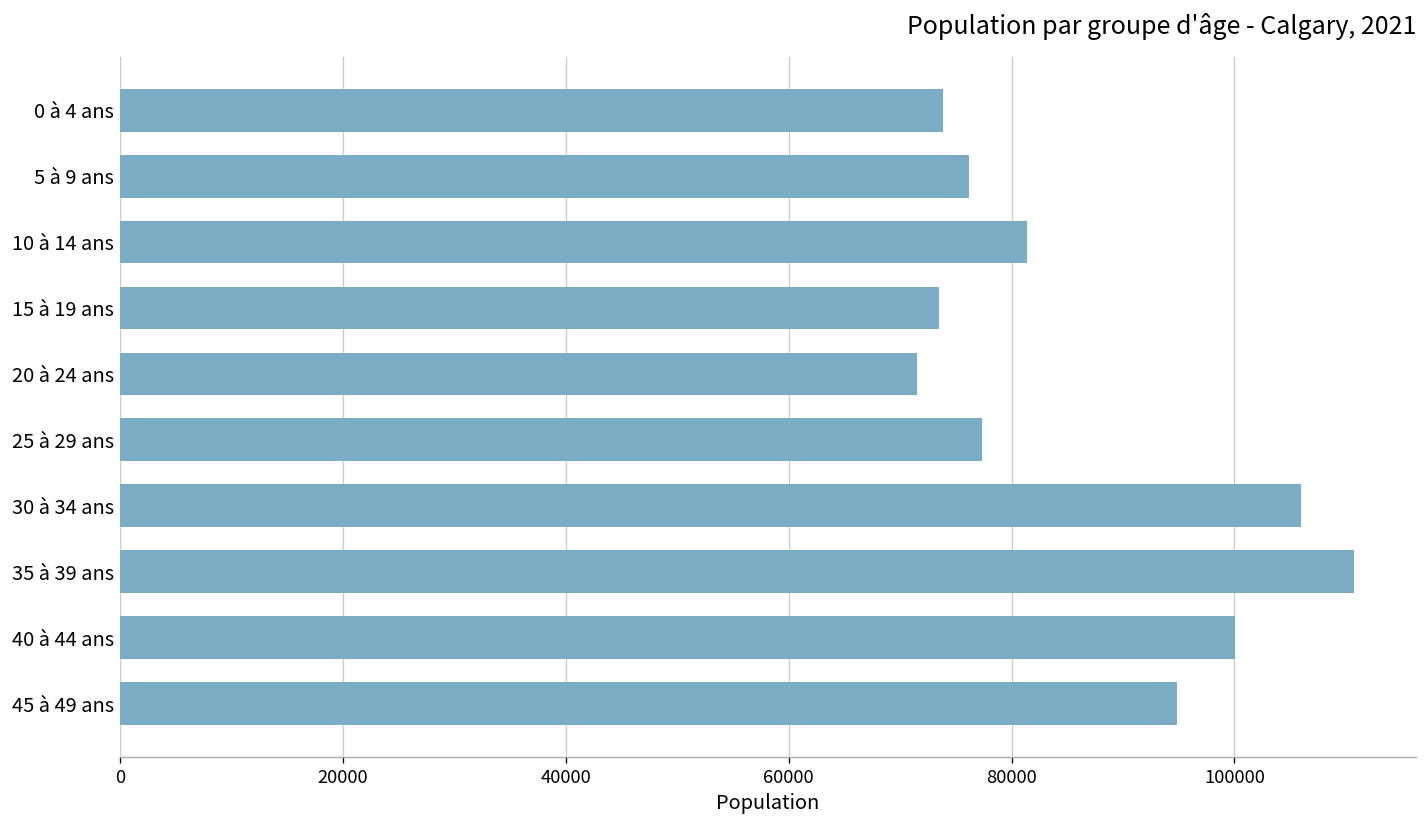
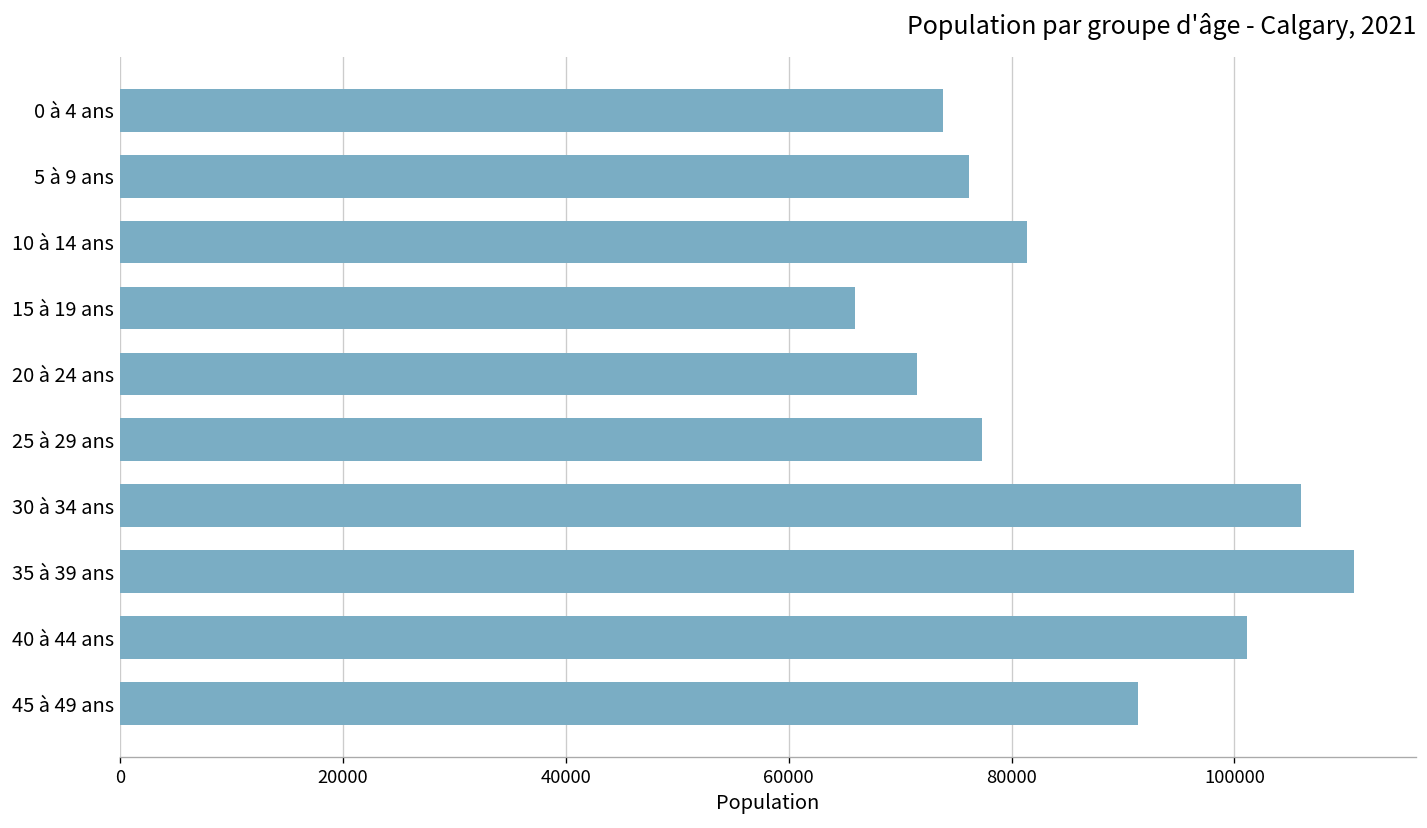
  {
    "0 à 4 ans": 74000,
    "5 à 9 ans": 76000,
    "10 à 14 ans": 81000,
-   "15 à 19 ans": 73000,
+   "15 à 19 ans": 66000,
    "20 à 24 ans": 72000,
    "25 à 29 ans": 77000,
    "30 à 34 ans": 106000,
    "35 à 39 ans": 111000,
-   "40 à 44 ans": 100000,
-   "45 à 49 ans": 95000
+   "40 à 44 ans": 101000,
+   "45 à 49 ans": 91000
  }
